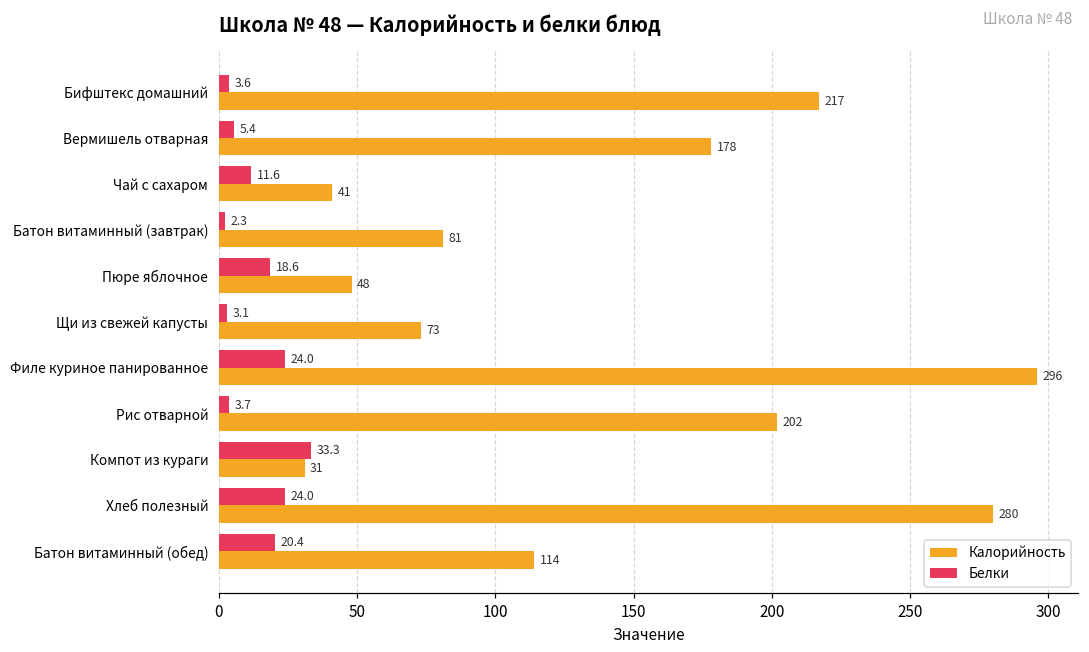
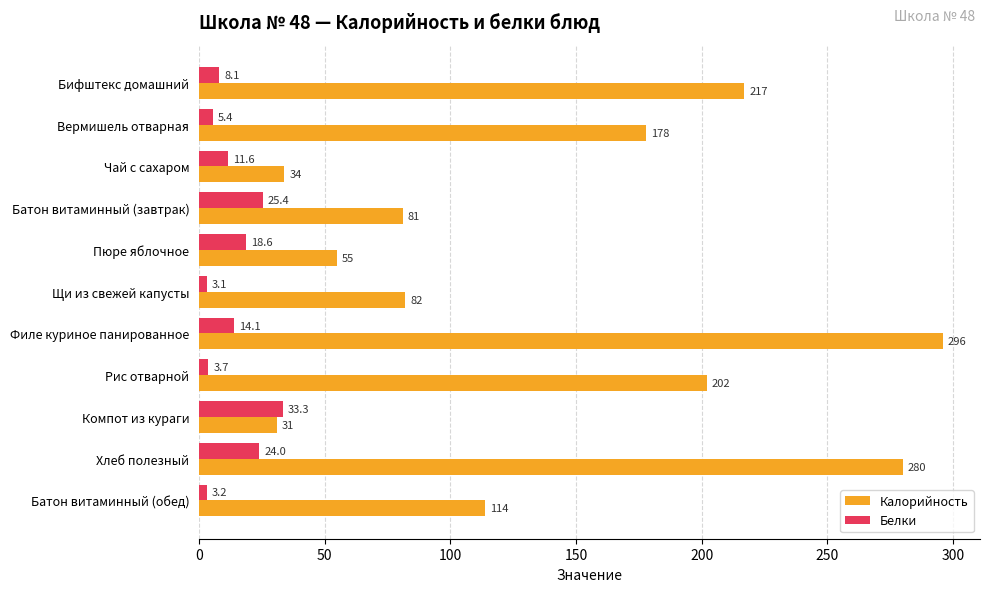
  {
    "Калорийность": {
      "Бифштекс домашний": 217,
      "Вермишель отварная": 178,
-     "Чай с сахаром": 41,
+     "Чай с сахаром": 34,
      "Батон витаминный (завтрак)": 81,
-     "Пюре яблочное": 48,
-     "Щи из свежей капусты": 73,
+     "Пюре яблочное": 55,
+     "Щи из свежей капусты": 82,
      "Филе куриное панированное": 296,
      "Рис отварной": 202,
      "Компот из кураги": 31,
      "Хлеб полезный": 280,
      "Батон витаминный (обед)": 114
    },
    "Белки": {
-     "Бифштекс домашний": 3.6,
+     "Бифштекс домашний": 8.1,
      "Вермишель отварная": 5.4,
      "Чай с сахаром": 11.6,
-     "Батон витаминный (завтрак)": 2.3,
+     "Батон витаминный (завтрак)": 25.4,
      "Пюре яблочное": 18.6,
      "Щи из свежей капусты": 3.1,
-     "Филе куриное панированное": 24.0,
+     "Филе куриное панированное": 14.1,
      "Рис отварной": 3.7,
      "Компот из кураги": 33.3,
      "Хлеб полезный": 24.0,
-     "Батон витаминный (обед)": 20.4
+     "Батон витаминный (обед)": 3.2
    }
  }
